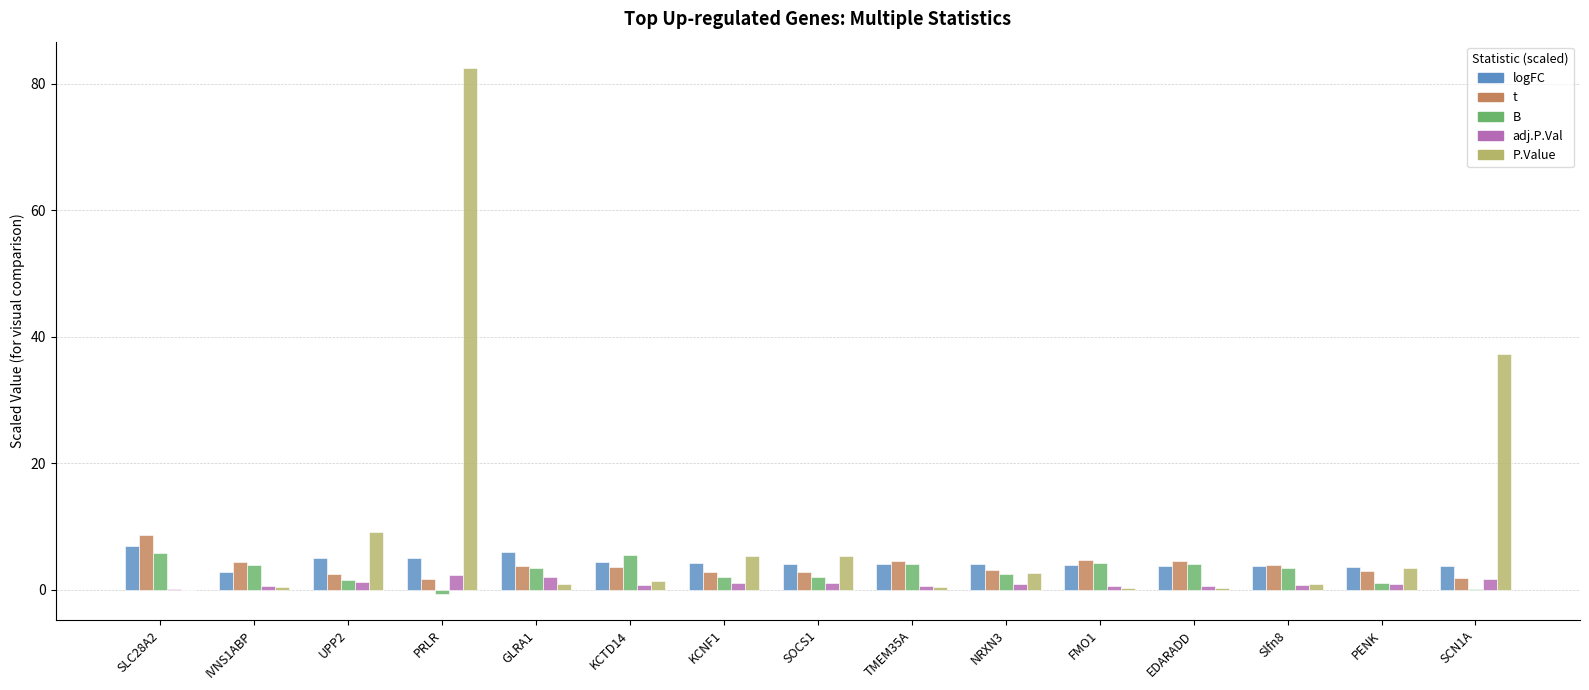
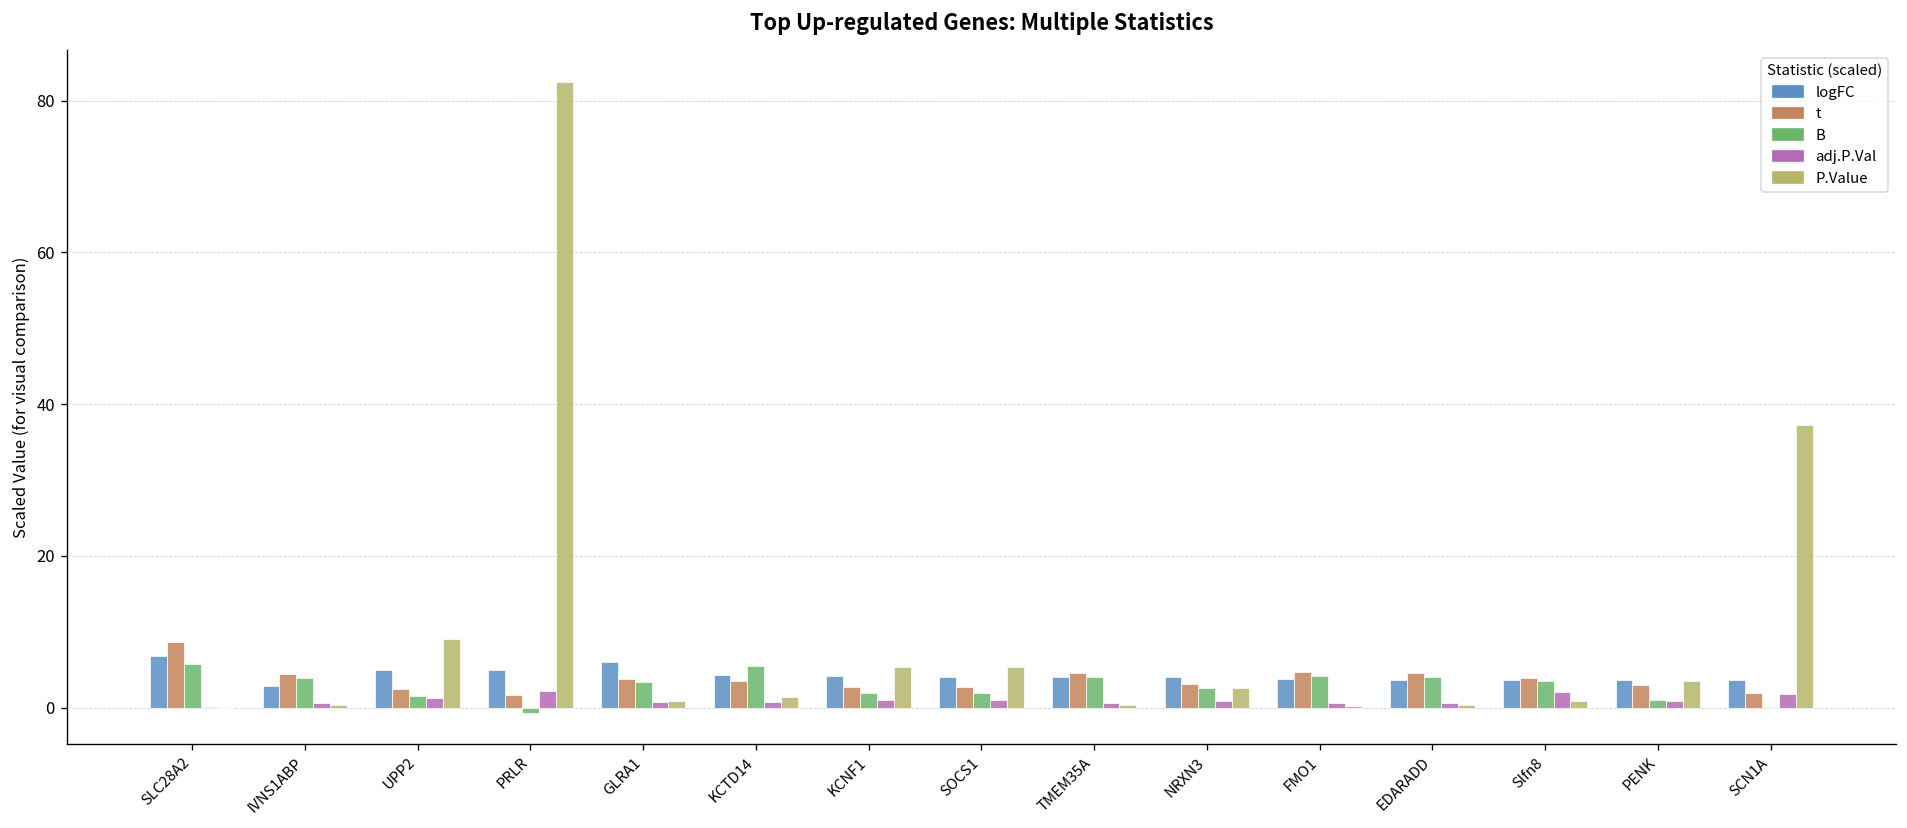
  {
    "logFC": {
      "SLC28A2": 7,
      "IVNS1ABP": 3,
      "UPP2": 5,
      "PRLR": 5,
      "GLRA1": 6,
      "KCTD14": 4,
      "KCNF1": 4,
      "SOCS1": 4,
      "TMEM35A": 4,
      "NRXN3": 4,
      "FMO1": 4,
      "EDARADD": 4,
      "Slfn8": 4,
      "PENK": 4,
      "SCN1A": 4
    },
    "B": {
      "SLC28A2": 6,
      "IVNS1ABP": 4,
      "UPP2": 1,
      "PRLR": -1,
      "GLRA1": 3,
      "KCTD14": 5,
      "KCNF1": 2,
      "SOCS1": 2,
      "TMEM35A": 4,
      "NRXN3": 3,
      "FMO1": 4,
      "EDARADD": 4,
      "Slfn8": 3,
      "PENK": 1
    },
    "adj.P.Val": {
      "IVNS1ABP": 1,
      "UPP2": 1,
      "PRLR": 2,
-     "GLRA1": 2,
+     "GLRA1": 1,
      "KCTD14": 1,
      "KCNF1": 1,
      "SOCS1": 1,
      "TMEM35A": 1,
      "NRXN3": 1,
      "FMO1": 1,
      "EDARADD": 1,
-     "Slfn8": 1,
+     "Slfn8": 2,
      "PENK": 1,
      "SCN1A": 2
    }
  }
